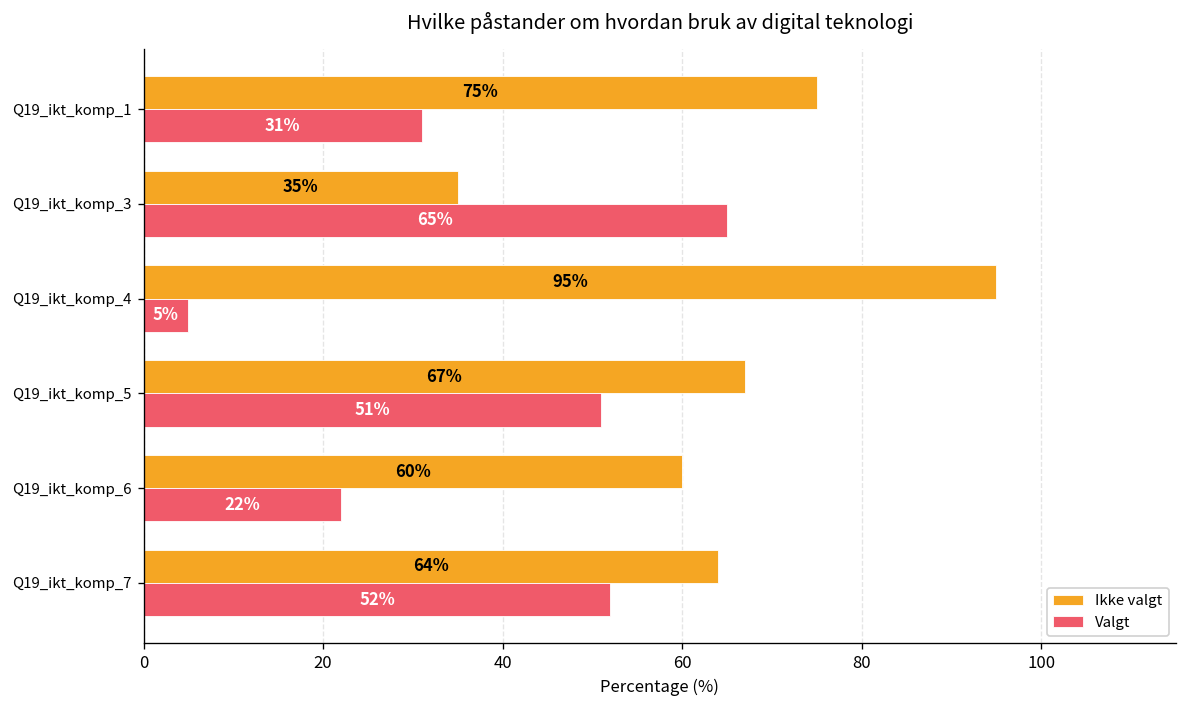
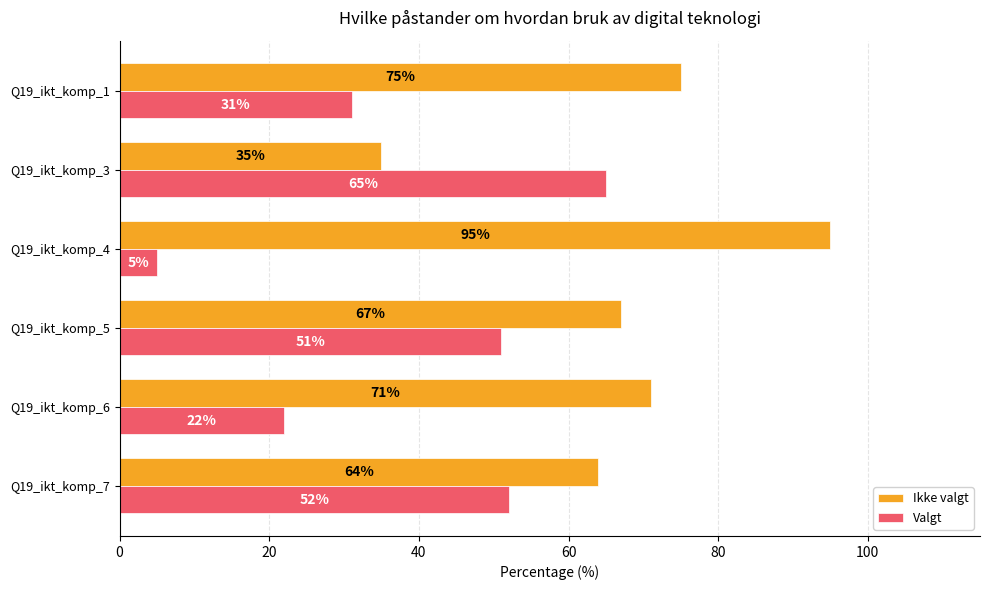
  {
    "Ikke valgt": {
      "Q19_ikt_komp_1": "75%",
      "Q19_ikt_komp_3": "35%",
      "Q19_ikt_komp_4": "95%",
      "Q19_ikt_komp_5": "67%",
-     "Q19_ikt_komp_6": "60%",
+     "Q19_ikt_komp_6": "71%",
      "Q19_ikt_komp_7": "64%"
    },
    "Valgt": {
      "Q19_ikt_komp_1": "31%",
      "Q19_ikt_komp_3": "65%",
      "Q19_ikt_komp_4": "5%",
      "Q19_ikt_komp_5": "51%",
      "Q19_ikt_komp_6": "22%",
      "Q19_ikt_komp_7": "52%"
    }
  }
